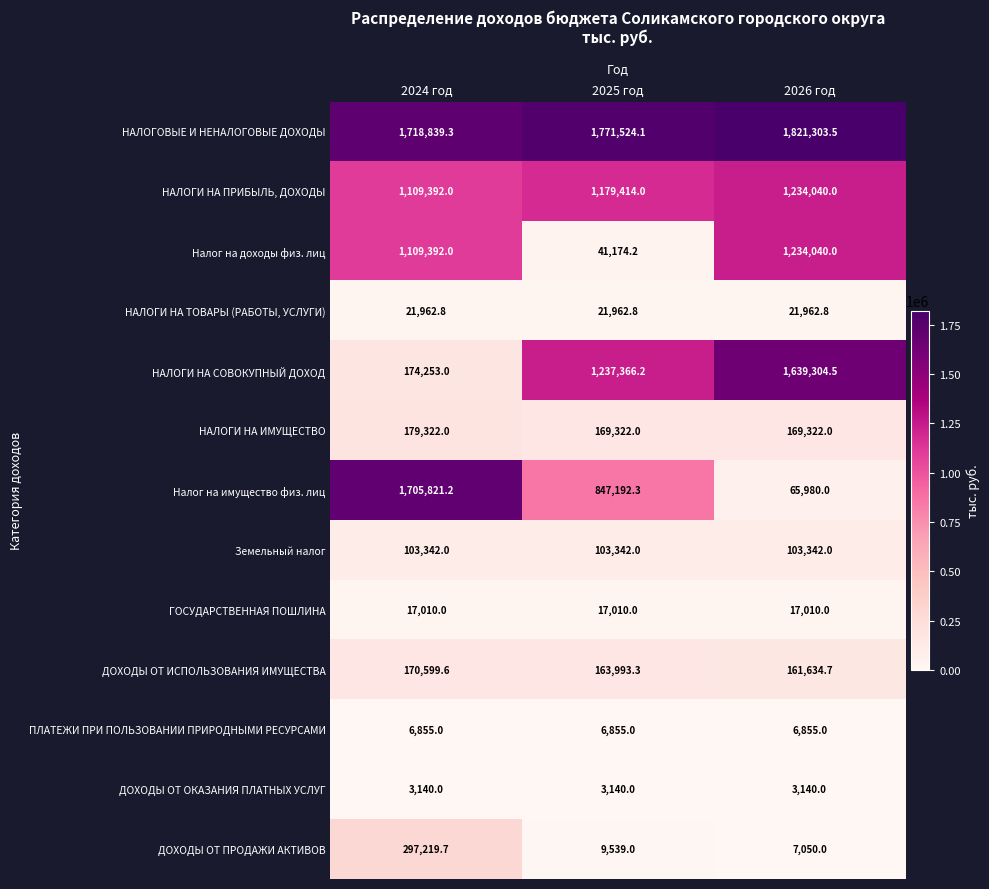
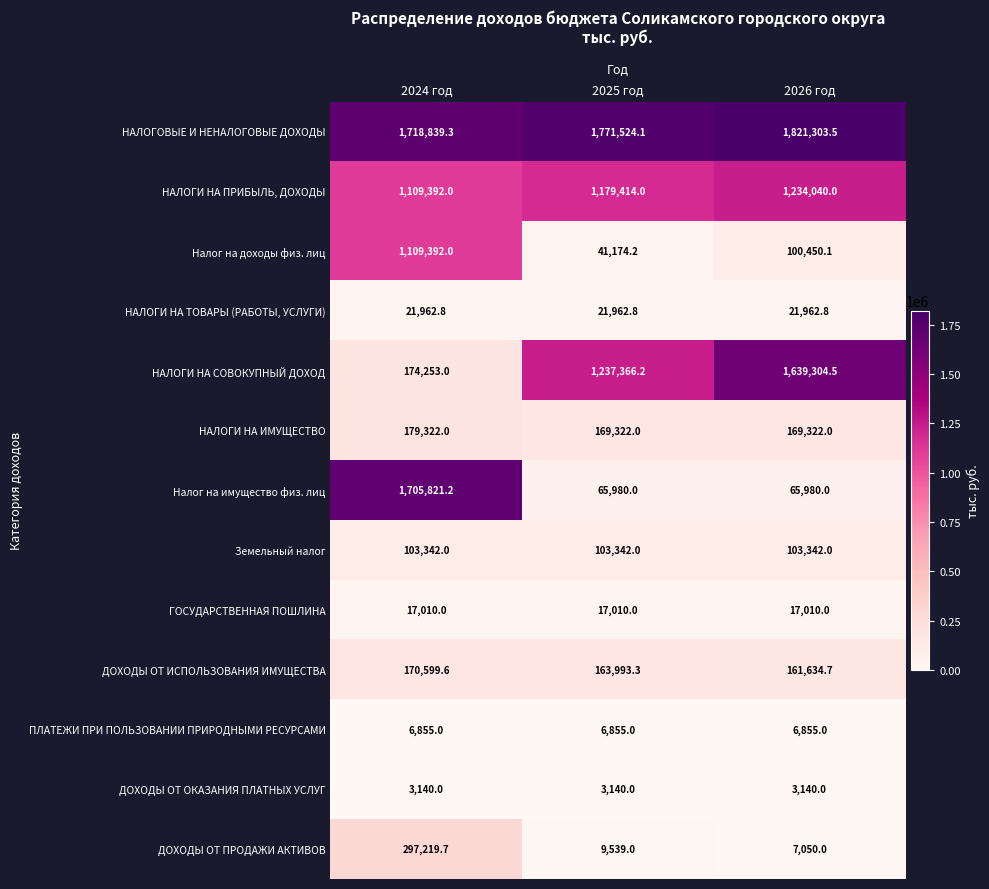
  {
    "НАЛОГОВЫЕ И НЕНАЛОГОВЫЕ ДОХОДЫ": {
      "2024 год": "1,718,839.3",
      "2025 год": "1,771,524.1",
      "2026 год": "1,821,303.5"
    },
    "НАЛОГИ НА ПРИБЫЛЬ, ДОХОДЫ": {
      "2024 год": "1,109,392.0",
      "2025 год": "1,179,414.0",
      "2026 год": "1,234,040.0"
    },
    "Налог на доходы физ. лиц": {
      "2024 год": "1,109,392.0",
      "2025 год": "41,174.2",
-     "2026 год": "1,234,040.0"
+     "2026 год": "100,450.1"
    },
    "НАЛОГИ НА ТОВАРЫ (РАБОТЫ, УСЛУГИ)": {
      "2024 год": "21,962.8",
      "2025 год": "21,962.8",
      "2026 год": "21,962.8"
    },
    "НАЛОГИ НА СОВОКУПНЫЙ ДОХОД": {
      "2024 год": "174,253.0",
      "2025 год": "1,237,366.2",
      "2026 год": "1,639,304.5"
    },
    "НАЛОГИ НА ИМУЩЕСТВО": {
      "2024 год": "179,322.0",
      "2025 год": "169,322.0",
      "2026 год": "169,322.0"
    },
    "Налог на имущество физ. лиц": {
      "2024 год": "1,705,821.2",
-     "2025 год": "847,192.3",
+     "2025 год": "65,980.0",
      "2026 год": "65,980.0"
    },
    "Земельный налог": {
      "2024 год": "103,342.0",
      "2025 год": "103,342.0",
      "2026 год": "103,342.0"
    },
    "ГОСУДАРСТВЕННАЯ ПОШЛИНА": {
      "2024 год": "17,010.0",
      "2025 год": "17,010.0",
      "2026 год": "17,010.0"
    },
    "ДОХОДЫ ОТ ИСПОЛЬЗОВАНИЯ ИМУЩЕСТВА": {
      "2024 год": "170,599.6",
      "2025 год": "163,993.3",
      "2026 год": "161,634.7"
    },
    "ПЛАТЕЖИ ПРИ ПОЛЬЗОВАНИИ ПРИРОДНЫМИ РЕСУРСАМИ": {
      "2024 год": "6,855.0",
      "2025 год": "6,855.0",
      "2026 год": "6,855.0"
    },
    "ДОХОДЫ ОТ ОКАЗАНИЯ ПЛАТНЫХ УСЛУГ": {
      "2024 год": "3,140.0",
      "2025 год": "3,140.0",
      "2026 год": "3,140.0"
    },
    "ДОХОДЫ ОТ ПРОДАЖИ АКТИВОВ": {
      "2024 год": "297,219.7",
      "2025 год": "9,539.0",
      "2026 год": "7,050.0"
    }
  }
